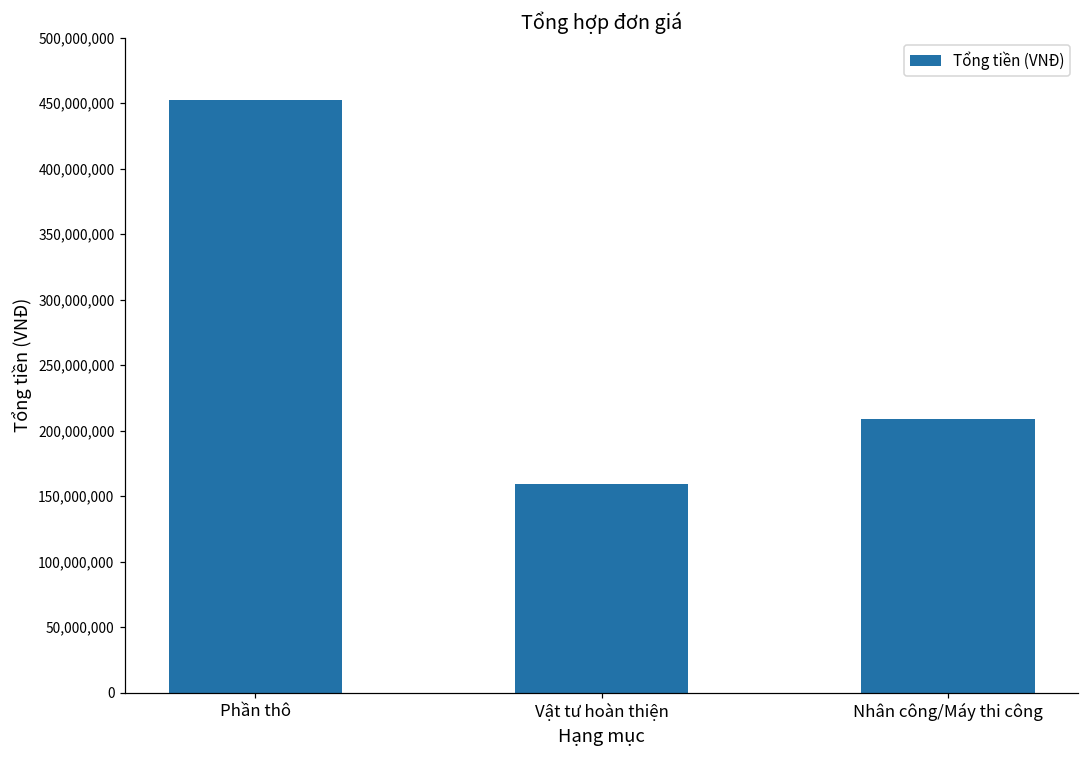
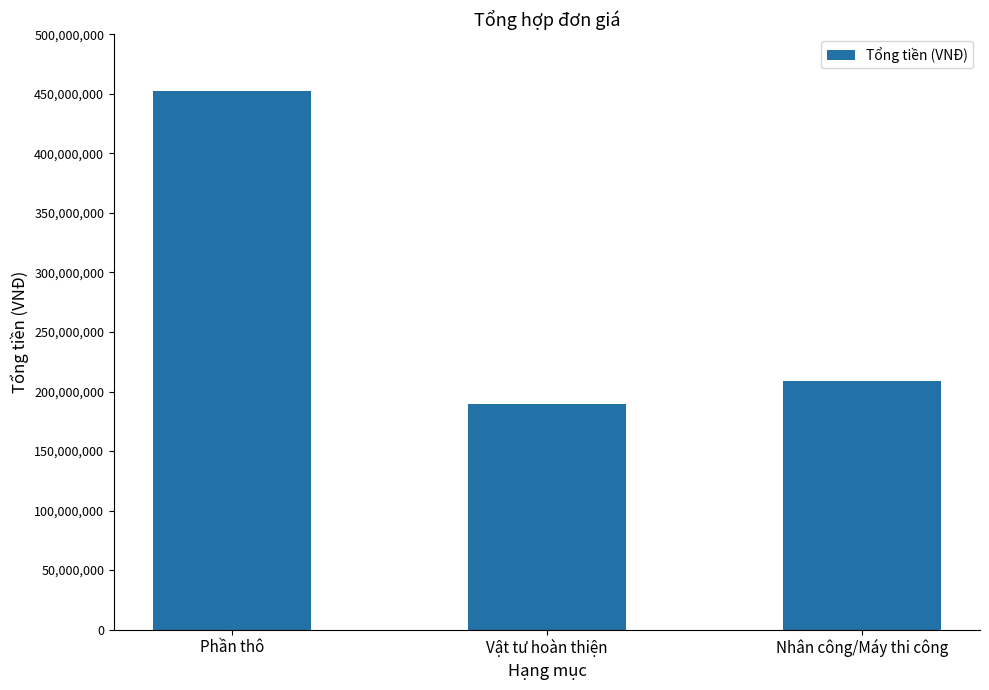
  {
    "Phần thô": "453,000,000",
-   "Vật tư hoàn thiện": "159,000,000",
+   "Vật tư hoàn thiện": "189,000,000",
    "Nhân công/Máy thi công": "209,000,000"
  }
